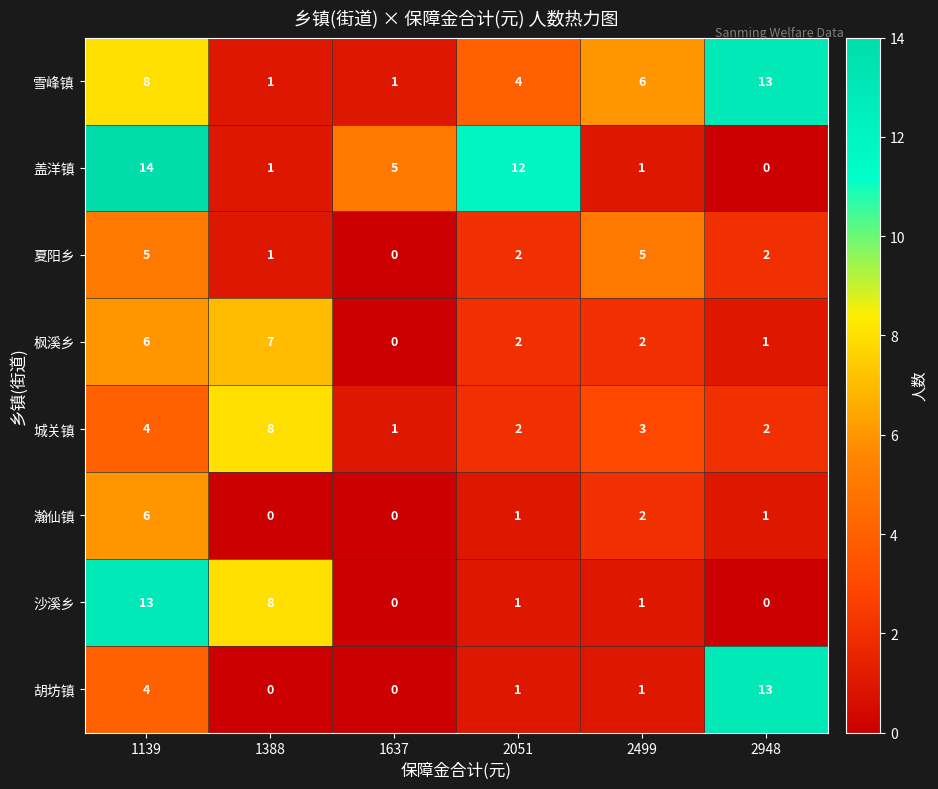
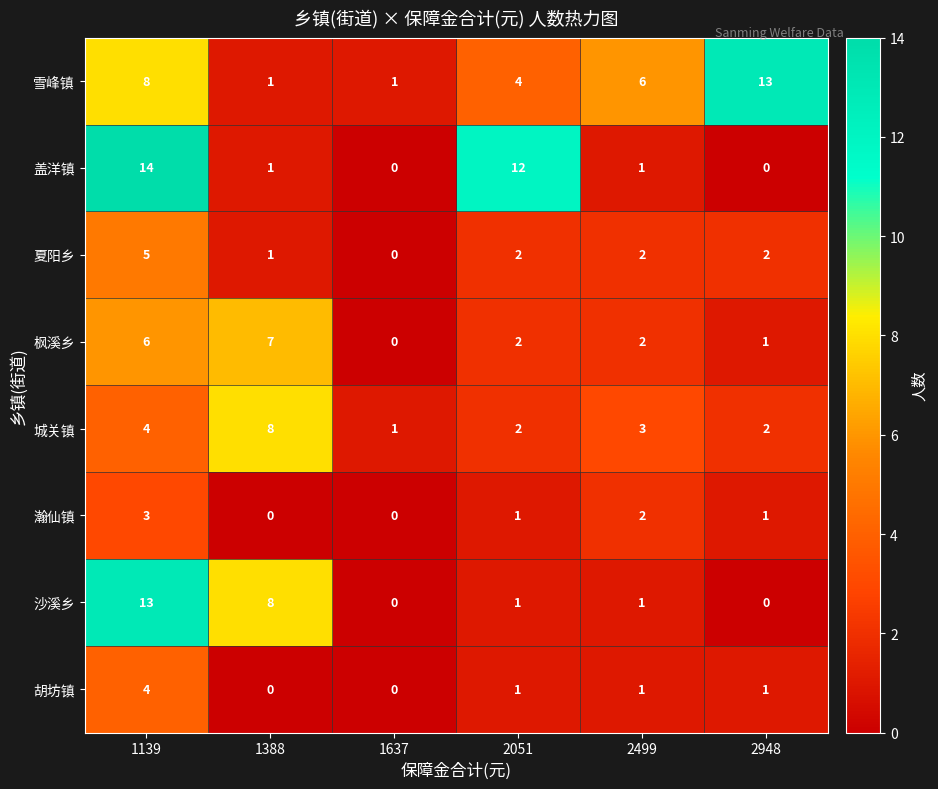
  {
    "雪峰镇": {
      "1139": 8,
      "1388": 1,
      "1637": 1,
      "2051": 4,
      "2499": 6,
      "2948": 13
    },
    "盖洋镇": {
      "1139": 14,
      "1388": 1,
-     "1637": 5,
+     "1637": 0,
      "2051": 12,
      "2499": 1,
      "2948": 0
    },
    "夏阳乡": {
      "1139": 5,
      "1388": 1,
      "1637": 0,
      "2051": 2,
-     "2499": 5,
+     "2499": 2,
      "2948": 2
    },
    "枫溪乡": {
      "1139": 6,
      "1388": 7,
      "1637": 0,
      "2051": 2,
      "2499": 2,
      "2948": 1
    },
    "城关镇": {
      "1139": 4,
      "1388": 8,
      "1637": 1,
      "2051": 2,
      "2499": 3,
      "2948": 2
    },
    "瀚仙镇": {
-     "1139": 6,
+     "1139": 3,
      "1388": 0,
      "1637": 0,
      "2051": 1,
      "2499": 2,
      "2948": 1
    },
    "沙溪乡": {
      "1139": 13,
      "1388": 8,
      "1637": 0,
      "2051": 1,
      "2499": 1,
      "2948": 0
    },
    "胡坊镇": {
      "1139": 4,
      "1388": 0,
      "1637": 0,
      "2051": 1,
      "2499": 1,
-     "2948": 13
+     "2948": 1
    }
  }
